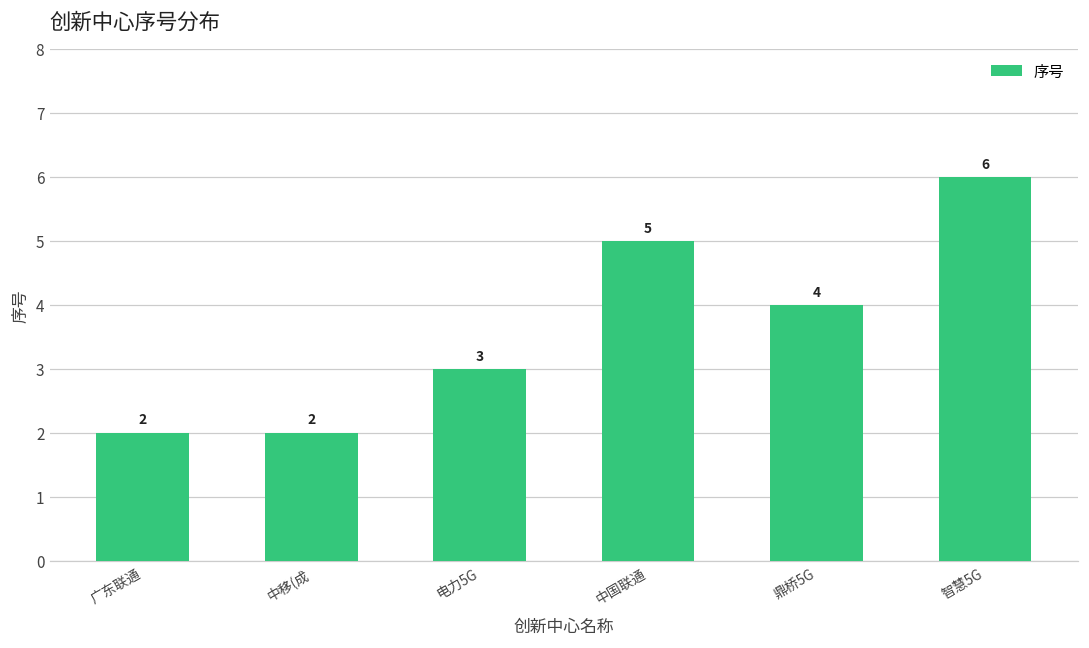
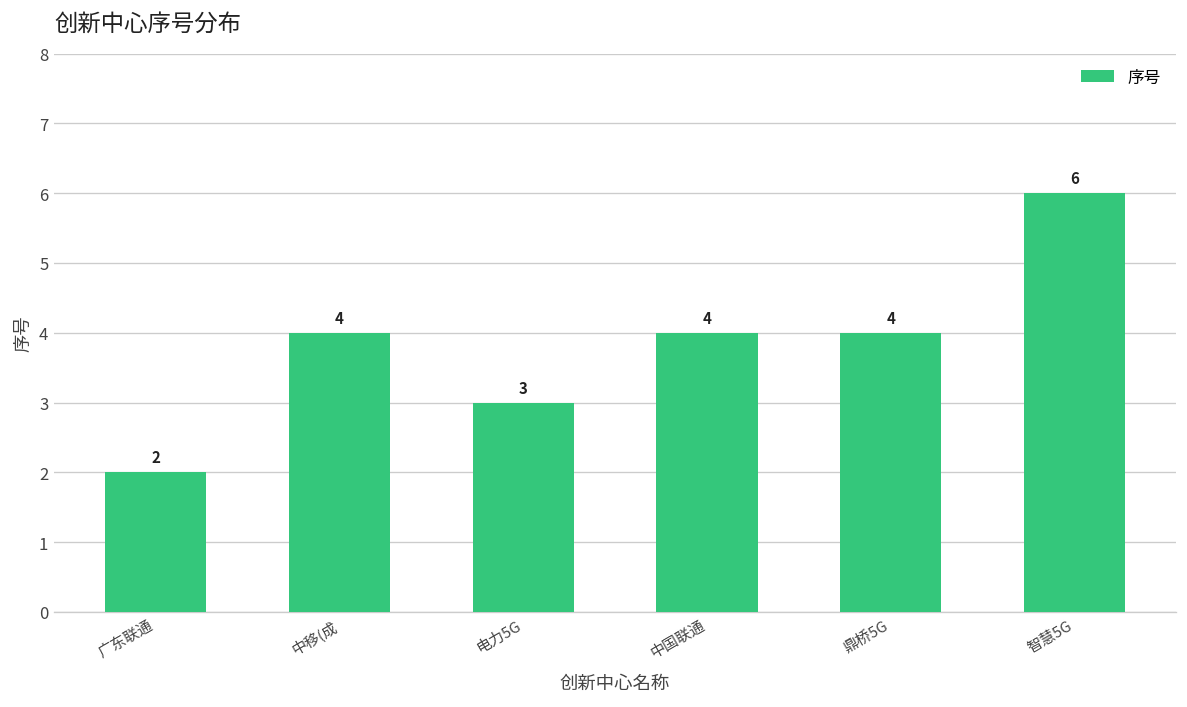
  {
    "广东联通": 2,
-   "中移(成": 2,
+   "中移(成": 4,
    "电力5G": 3,
-   "中国联通": 5,
+   "中国联通": 4,
    "鼎桥5G": 4,
    "智慧5G": 6
  }
